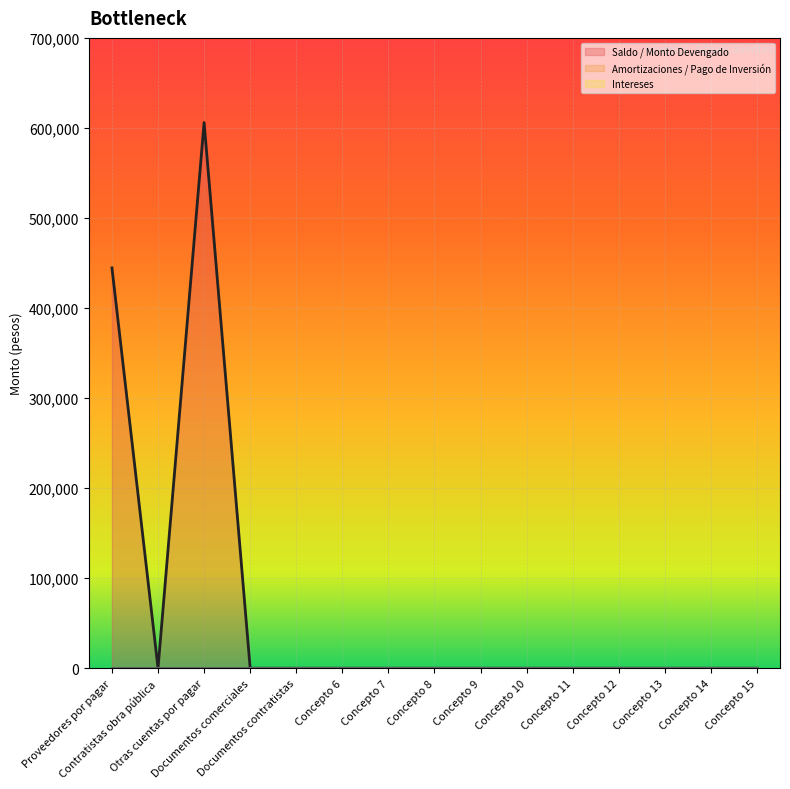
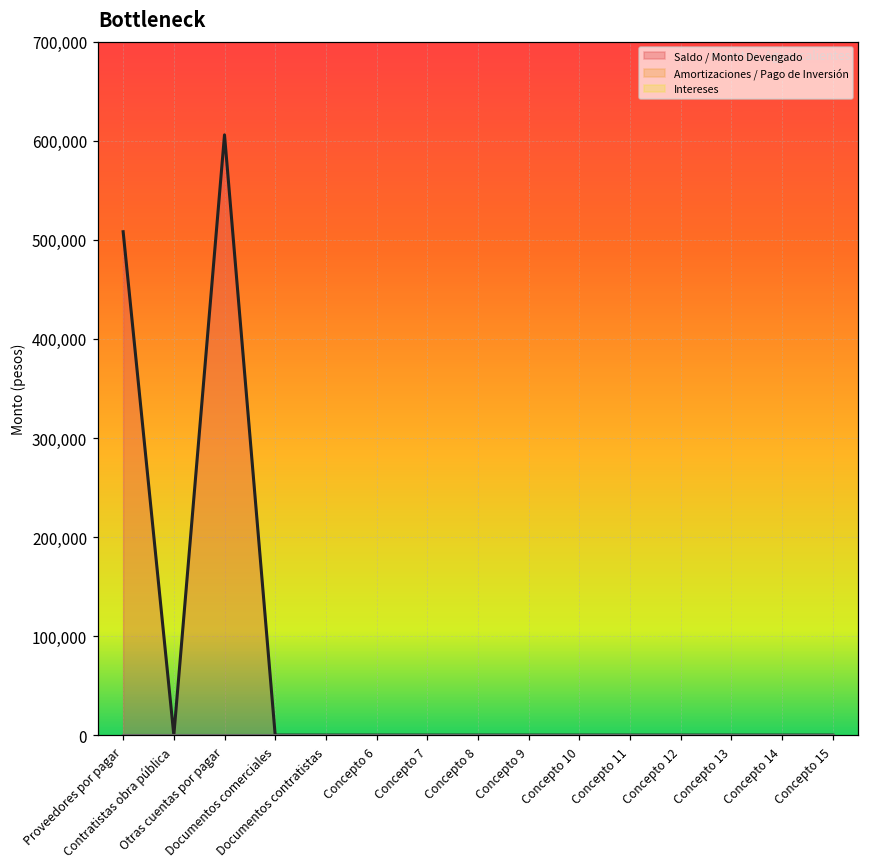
  {
    "Saldo / Monto Devengado": {
-     "Proveedores por pagar": "440,000",
+     "Proveedores por pagar": "510,000",
      "Otras cuentas por pagar": "610,000"
    },
    "Intereses": {
      "Proveedores por pagar": "0",
      "Otras cuentas por pagar": "0"
    }
  }
